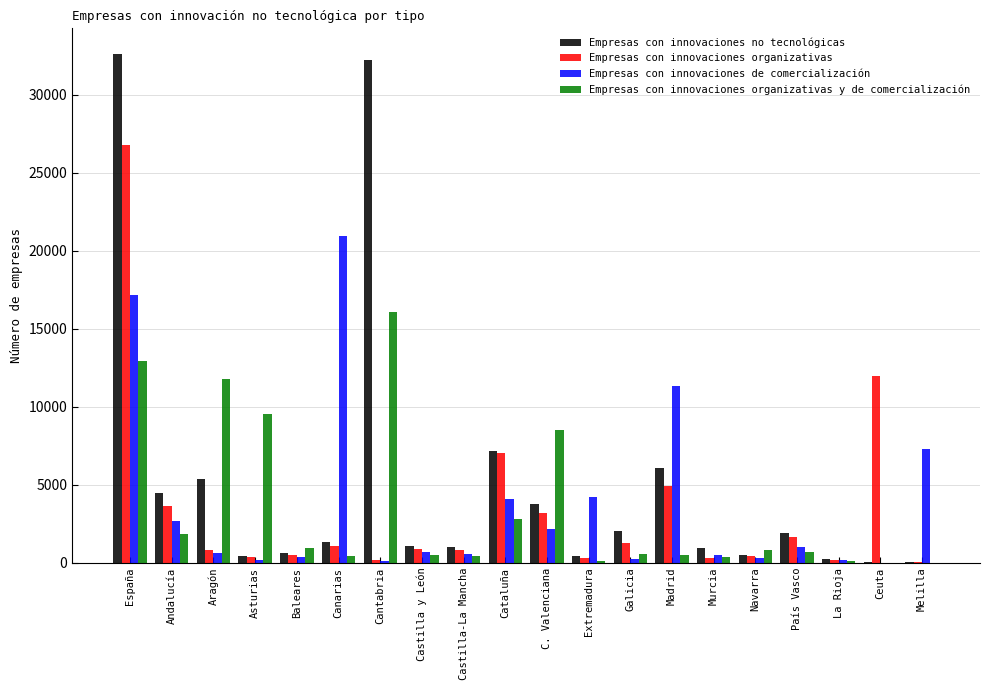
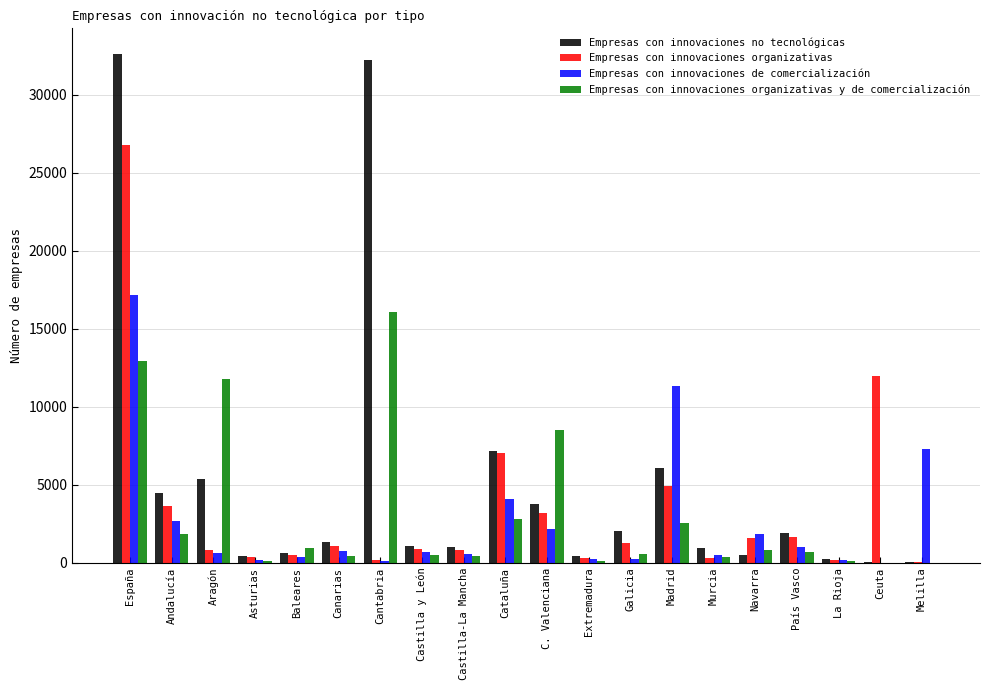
  {
    "Empresas con innovaciones no tecnológicas": {
      "España": 32600,
      "Andalucía": 4500,
      "Aragón": 5300,
      "Asturias": 400,
      "Baleares": 600,
      "Canarias": 1300,
      "Cantabria": 32200,
      "Castilla y León": 1100,
      "Castilla-La Mancha": 1000,
      "Cataluña": 7200,
      "C. Valenciana": 3700,
      "Extremadura": 400,
      "Galicia": 2000,
      "Madrid": 6100,
      "Murcia": 900,
      "Navarra": 500,
      "País Vasco": 1900,
      "La Rioja": 300
    },
    "Empresas con innovaciones organizativas": {
      "España": 26700,
      "Andalucía": 3600,
      "Aragón": 800,
      "Asturias": 400,
      "Baleares": 500,
      "Canarias": 1000,
      "Cantabria": 200,
      "Castilla y León": 900,
      "Castilla-La Mancha": 800,
      "Cataluña": 7000,
      "C. Valenciana": 3200,
      "Extremadura": 300,
      "Galicia": 1300,
      "Madrid": 4900,
      "Murcia": 300,
-     "Navarra": 400,
+     "Navarra": 1600,
      "País Vasco": 1600,
      "La Rioja": 200,
      "Ceuta": 12000
    },
    "Empresas con innovaciones de comercialización": {
      "España": 17200,
      "Andalucía": 2700,
      "Aragón": 600,
      "Asturias": 200,
      "Baleares": 400,
-     "Canarias": 21000,
+     "Canarias": 700,
      "Castilla y León": 700,
      "Castilla-La Mancha": 600,
      "Cataluña": 4100,
      "C. Valenciana": 2100,
-     "Extremadura": 4200,
+     "Extremadura": 200,
      "Galicia": 300,
      "Madrid": 11300,
      "Murcia": 500,
-     "Navarra": 300,
+     "Navarra": 1800,
      "País Vasco": 1000,
      "La Rioja": 200,
      "Melilla": 7300
    },
    "Empresas con innovaciones organizativas y de comercialización": {
      "España": 12900,
      "Andalucía": 1800,
      "Aragón": 11800,
-     "Asturias": 9500,
+     "Asturias": 100,
      "Baleares": 900,
      "Canarias": 400,
      "Cantabria": 16100,
      "Castilla y León": 500,
      "Castilla-La Mancha": 400,
      "Cataluña": 2800,
      "C. Valenciana": 8500,
      "Galicia": 500,
-     "Madrid": 500,
+     "Madrid": 2500,
      "Murcia": 400,
      "Navarra": 800,
      "País Vasco": 700
    }
  }
